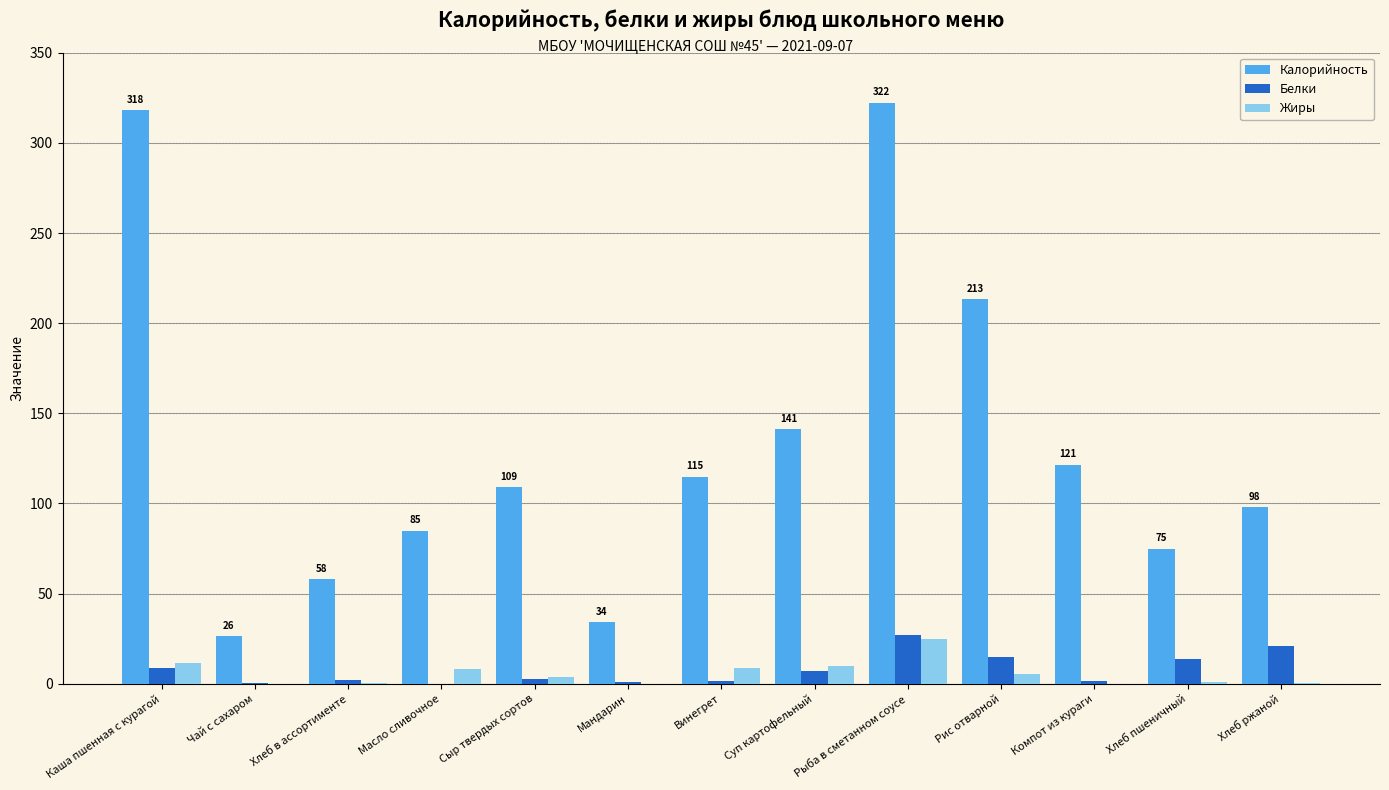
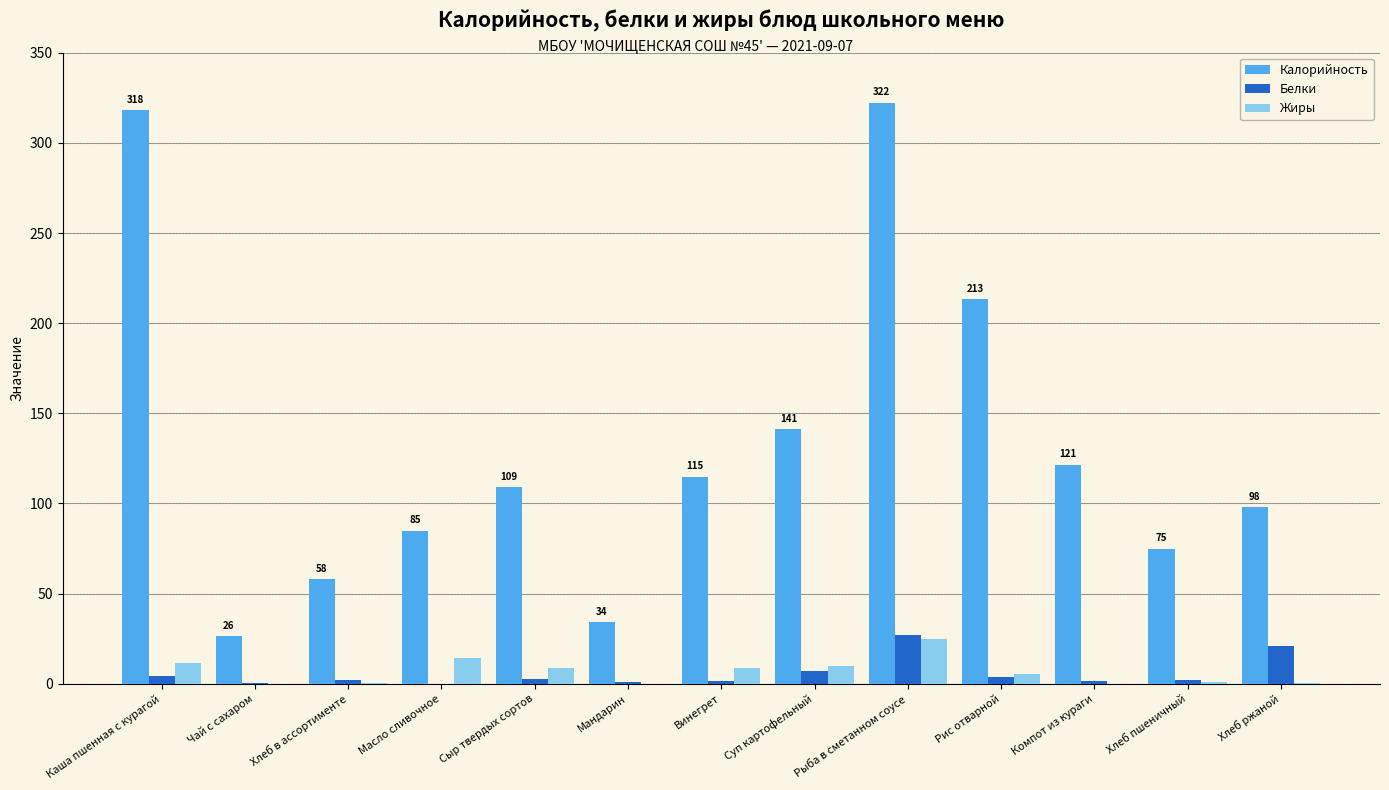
  {
    "Калорийность": {
      "Каша пшенная с курагой": 318,
      "Чай с сахаром": 26,
      "Хлеб в ассортименте": 58,
      "Масло сливочное": 85,
      "Сыр твердых сортов": 109,
      "Мандарин": 34,
      "Винегрет": 115,
      "Суп картофельный": 141,
      "Рыба в сметанном соусе": 322,
      "Рис отварной": 213,
      "Компот из кураги": 121,
      "Хлеб пшеничный": 75,
      "Хлеб ржаной": 98
    },
    "Белки": {
-     "Каша пшенная с курагой": 9,
+     "Каша пшенная с курагой": 4,
      "Хлеб в ассортименте": 2,
      "Сыр твердых сортов": 2,
      "Суп картофельный": 7,
      "Рыба в сметанном соусе": 27,
-     "Рис отварной": 15,
+     "Рис отварной": 4,
      "Компот из кураги": 2,
-     "Хлеб пшеничный": 14,
+     "Хлеб пшеничный": 2,
      "Хлеб ржаной": 21
    },
    "Жиры": {
      "Каша пшенная с курагой": 12,
      "Чай с сахаром": 0,
-     "Масло сливочное": 8,
-     "Сыр твердых сортов": 4,
+     "Масло сливочное": 14,
+     "Сыр твердых сортов": 9,
      "Мандарин": 0,
      "Винегрет": 9,
      "Суп картофельный": 10,
      "Рыба в сметанном соусе": 25,
      "Рис отварной": 5,
      "Компот из кураги": 0
    }
  }
